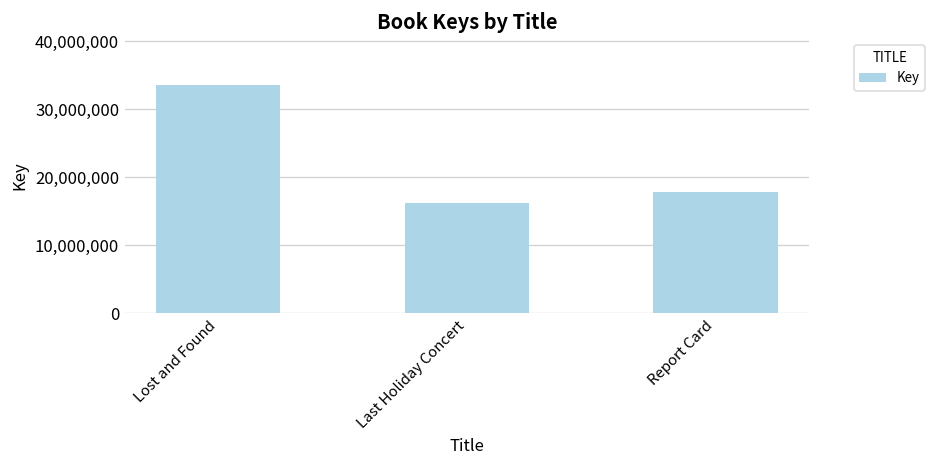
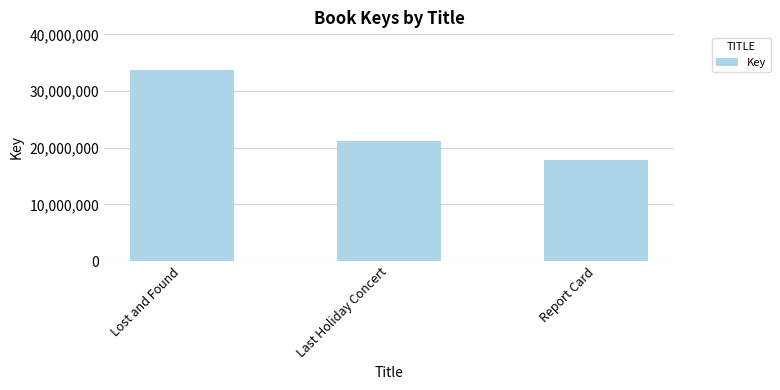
  {
    "Lost and Found": "34,000,000",
-   "Last Holiday Concert": "16,000,000",
+   "Last Holiday Concert": "21,000,000",
    "Report Card": "18,000,000"
  }
